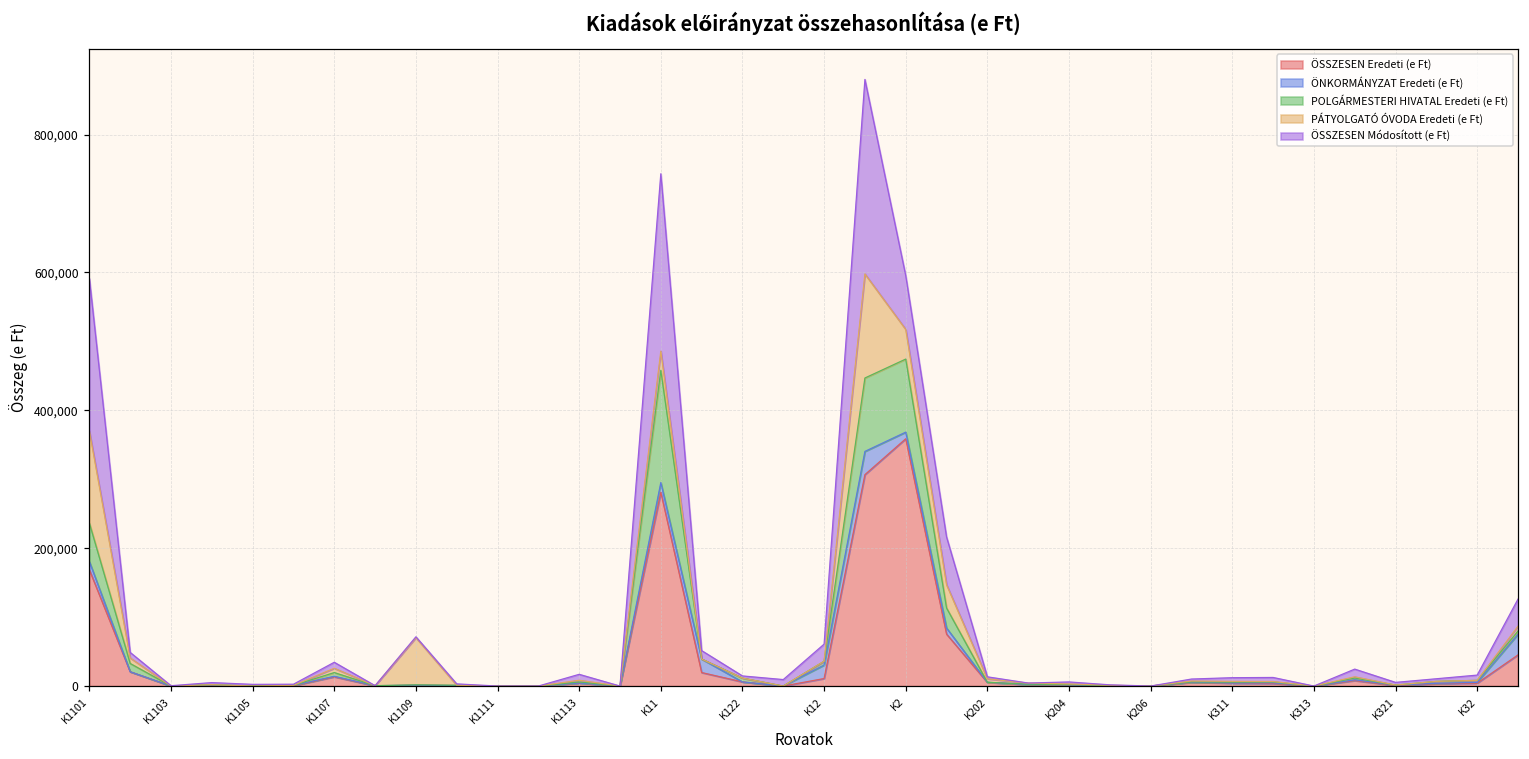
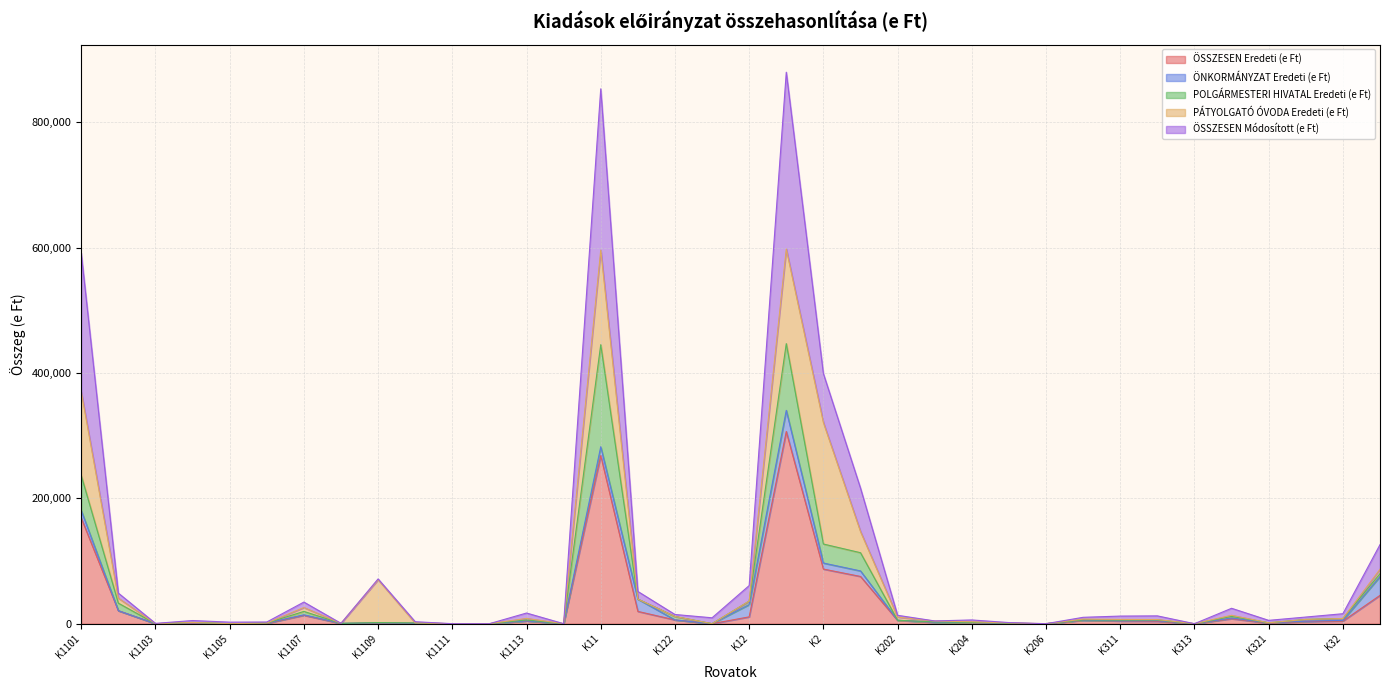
  {
    "ÖSSZESEN Eredeti (e Ft)": {
      "K1101": "170,000",
-     "K11": "280,000",
+     "K11": "270,000",
      "K12": "10,000",
-     "K2": "360,000"
+     "K2": "90,000"
    },
    "POLGÁRMESTERI HIVATAL Eredeti (e Ft)": {
      "K1101": "60,000",
      "K1107": "10,000",
      "K11": "160,000",
-     "K2": "110,000"
+     "K2": "30,000"
    },
    "PÁTYOLGATÓ ÓVODA Eredeti (e Ft)": {
      "K1101": "130,000",
      "K1107": "10,000",
-     "K11": "30,000",
-     "K2": "40,000"
+     "K11": "150,000",
+     "K2": "190,000"
    }
  }
